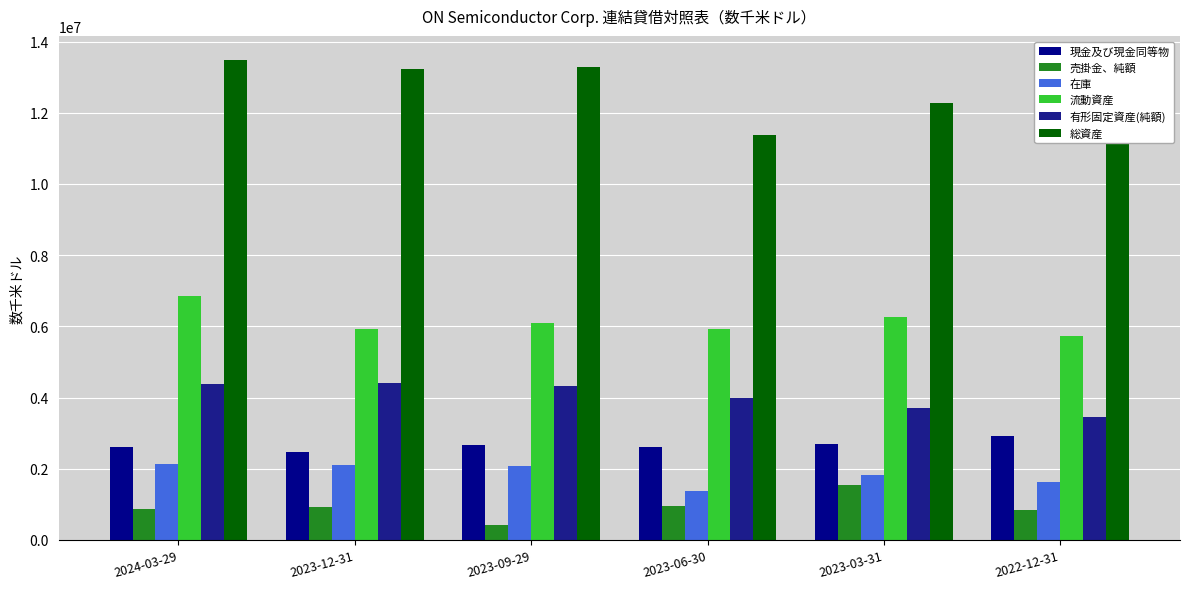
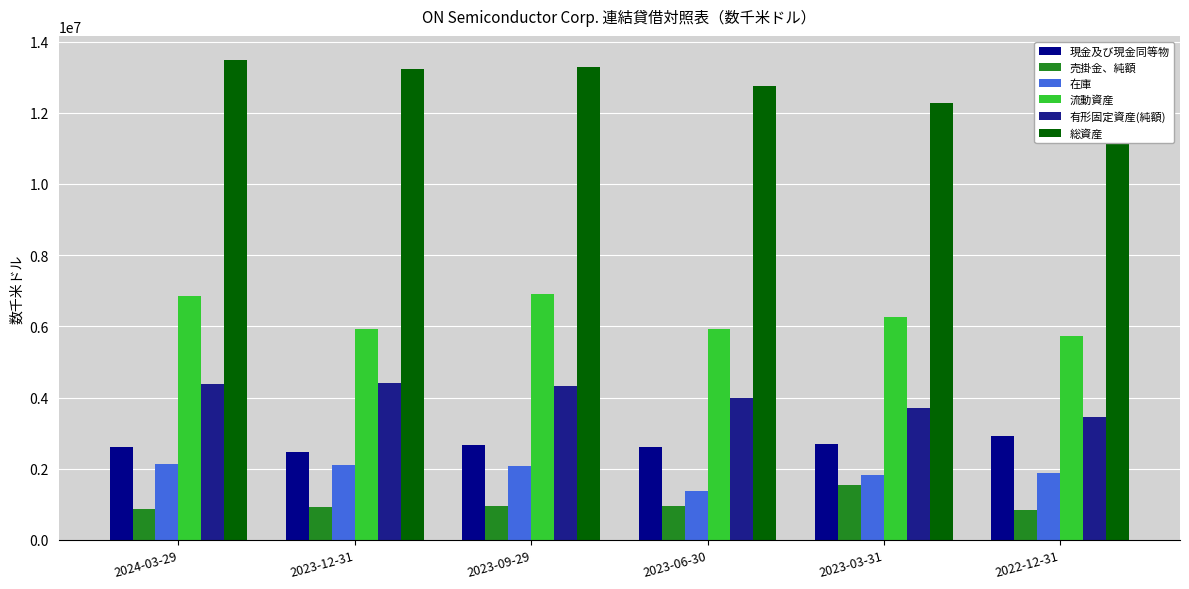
  {
    "売掛金、純額": {
      "2024-03-29": 900000,
      "2023-12-31": 900000,
-     "2023-09-29": 400000,
+     "2023-09-29": 1000000,
      "2023-06-30": 900000,
      "2023-03-31": 1500000,
      "2022-12-31": 800000
    },
    "在庫": {
      "2024-03-29": 2100000,
      "2023-12-31": 2100000,
      "2023-09-29": 2100000,
      "2023-06-30": 1400000,
      "2023-03-31": 1800000,
-     "2022-12-31": 1600000
+     "2022-12-31": 1900000
    },
    "流動資産": {
      "2024-03-29": 6800000,
      "2023-12-31": 5900000,
-     "2023-09-29": 6100000,
+     "2023-09-29": 6900000,
      "2023-06-30": 5900000,
      "2023-03-31": 6300000,
      "2022-12-31": 5700000
    },
    "総資産": {
      "2024-03-29": 13500000,
      "2023-12-31": 13200000,
      "2023-09-29": 13300000,
-     "2023-06-30": 11400000,
+     "2023-06-30": 12800000,
      "2023-03-31": 12300000
    }
  }
